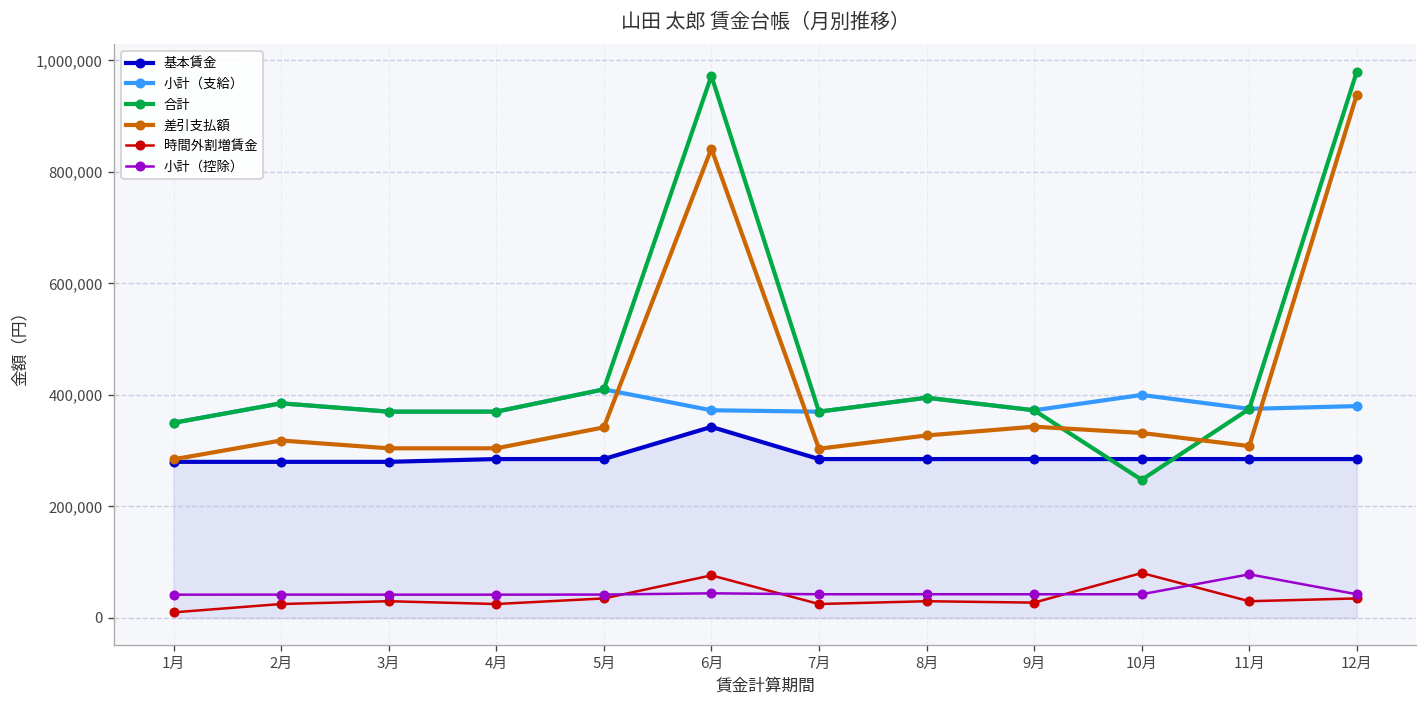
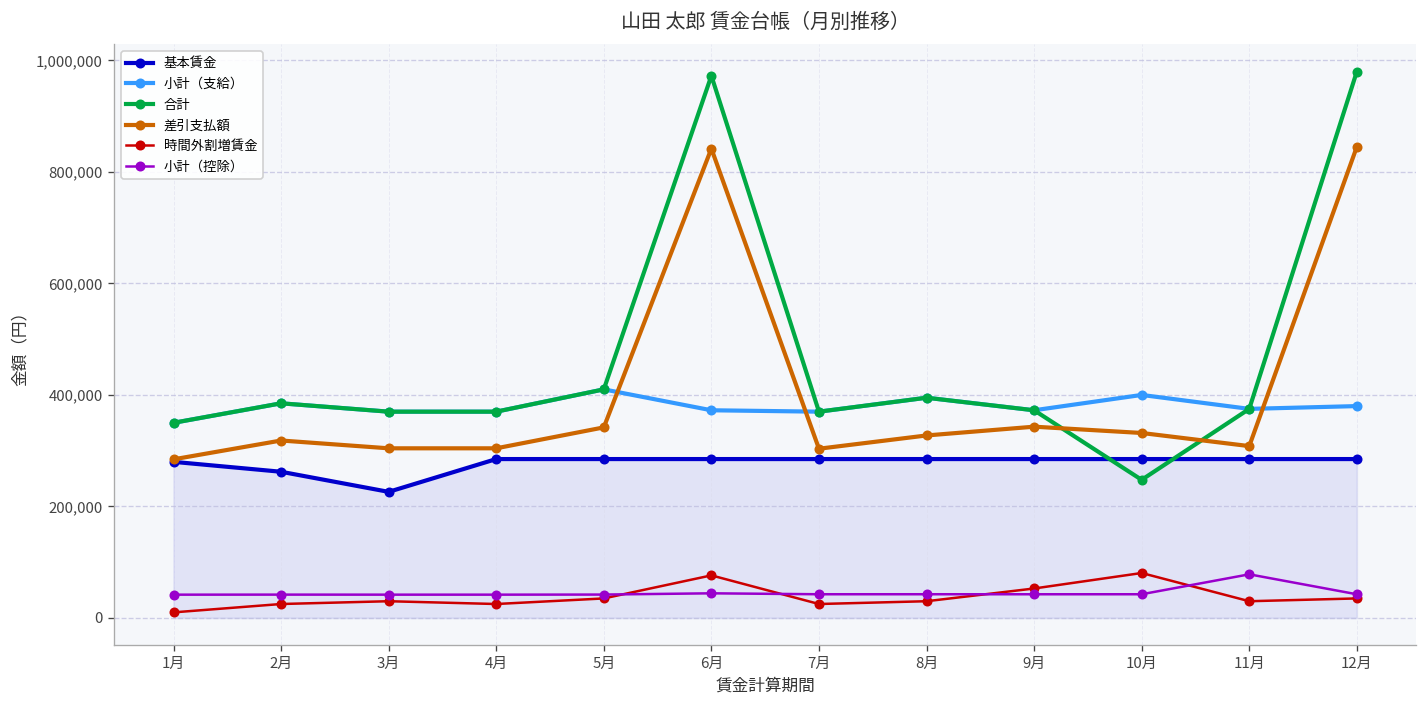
  {
    "基本賃金": {
-     "2月": "280,000",
-     "3月": "280,000",
+     "2月": "260,000",
+     "3月": "230,000",
      "4月": "290,000",
      "5月": "290,000",
-     "6月": "340,000",
+     "6月": "290,000",
      "7月": "290,000",
      "8月": "290,000",
      "9月": "290,000",
      "10月": "290,000",
      "11月": "290,000",
      "12月": "290,000"
    },
    "小計（支給）": {
      "6月": "370,000",
      "10月": "400,000",
      "12月": "380,000"
    },
    "合計": {
      "6月": "970,000",
      "10月": "250,000",
      "12月": "980,000"
    },
    "差引支払額": {
      "2月": "320,000",
      "3月": "300,000",
      "4月": "300,000",
      "5月": "340,000",
      "6月": "840,000",
      "7月": "300,000",
      "8月": "330,000",
      "9月": "340,000",
      "10月": "330,000",
      "11月": "310,000",
-     "12月": "940,000"
+     "12月": "850,000"
    },
    "時間外割増賃金": {
      "1月": "10,000",
      "2月": "30,000",
      "3月": "30,000",
      "4月": "30,000",
      "5月": "40,000",
      "6月": "80,000",
      "7月": "30,000",
      "8月": "30,000",
-     "9月": "30,000",
+     "9月": "50,000",
      "10月": "80,000",
      "11月": "30,000",
      "12月": "40,000"
    },
    "小計（控除）": {
      "1月": "40,000",
      "2月": "40,000",
      "3月": "40,000",
      "4月": "40,000",
      "5月": "40,000",
      "6月": "40,000",
      "7月": "40,000",
      "8月": "40,000",
      "9月": "40,000",
      "10月": "40,000",
      "11月": "80,000",
      "12月": "40,000"
    }
  }
